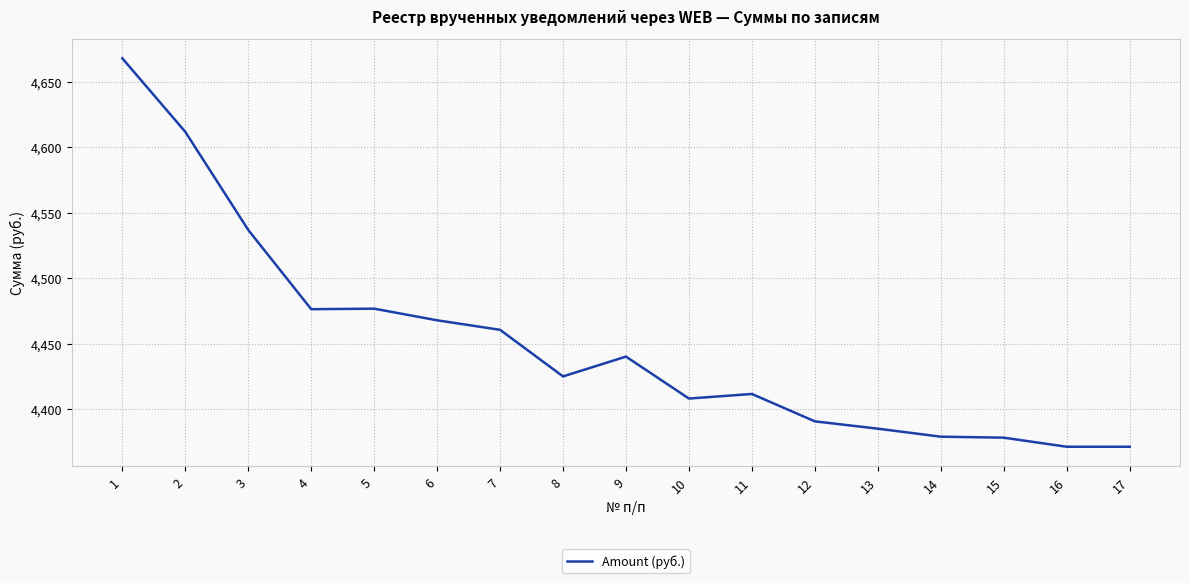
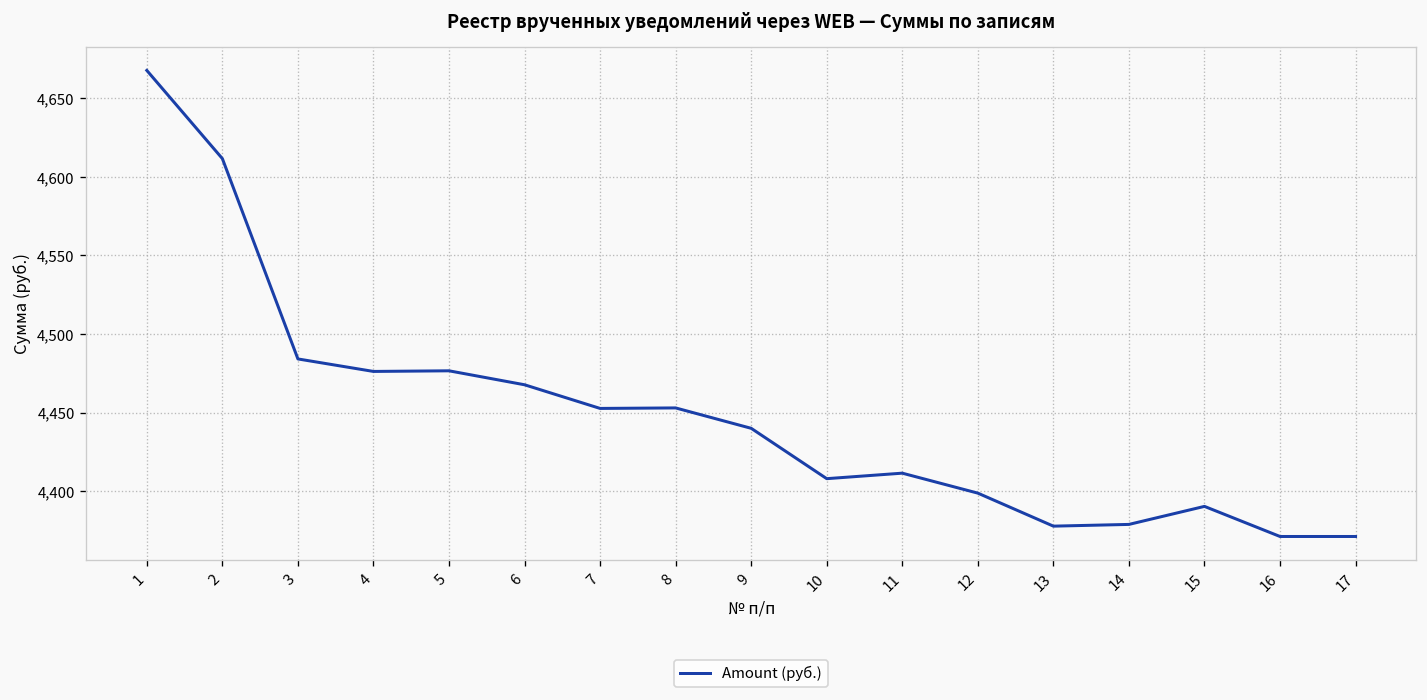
  {
    "1": "4,668",
    "2": "4,612",
-   "3": "4,537",
+   "3": "4,484",
    "4": "4,476",
    "5": "4,477",
    "6": "4,468",
-   "7": "4,460",
-   "8": "4,425",
+   "7": "4,453",
+   "8": "4,453",
    "9": "4,440",
    "10": "4,408",
    "11": "4,412",
-   "12": "4,391",
-   "13": "4,385",
+   "12": "4,399",
+   "13": "4,378",
    "14": "4,379",
-   "15": "4,378",
+   "15": "4,390",
    "16": "4,371",
    "17": "4,371"
  }
